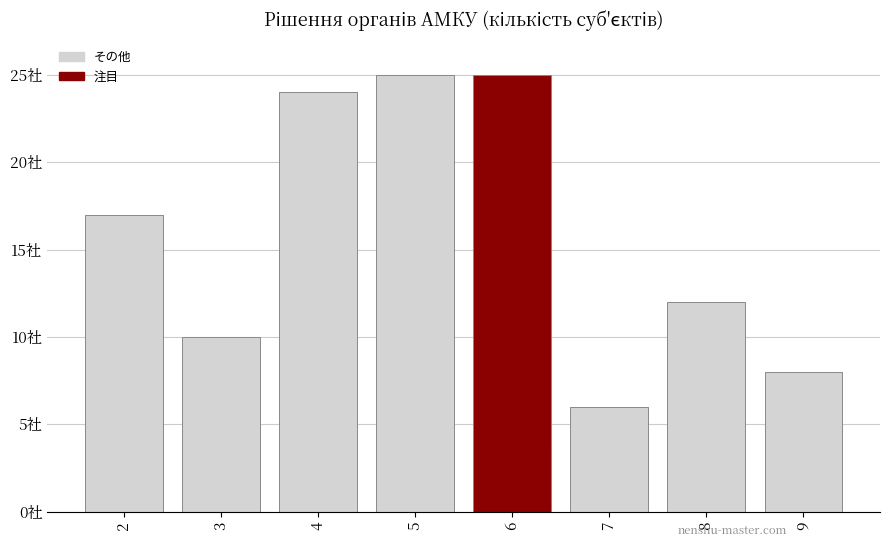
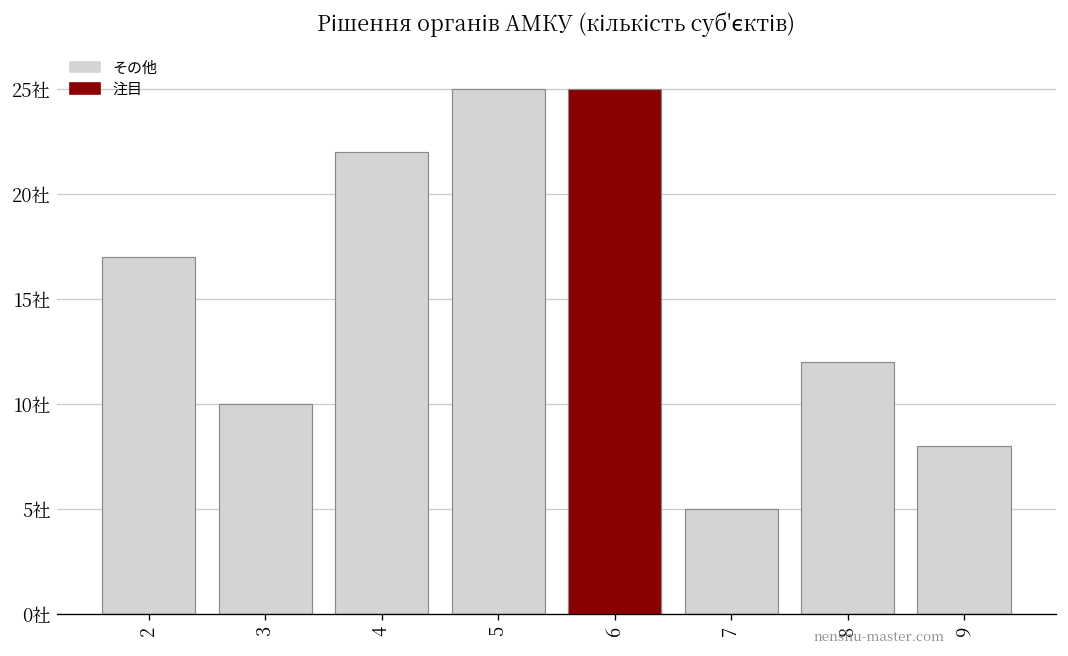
  {
    "その他": {
      "2": "17社",
      "3": "10社",
-     "4": "24社",
+     "4": "22社",
      "5": "25社",
-     "7": "6社",
+     "7": "5社",
      "8": "12社",
      "9": "8社"
    },
    "注目": {
      "2": "0社",
      "3": "0社",
      "4": "0社",
      "5": "0社",
      "6": "25社",
      "7": "0社",
      "8": "0社",
      "9": "0社"
    }
  }
